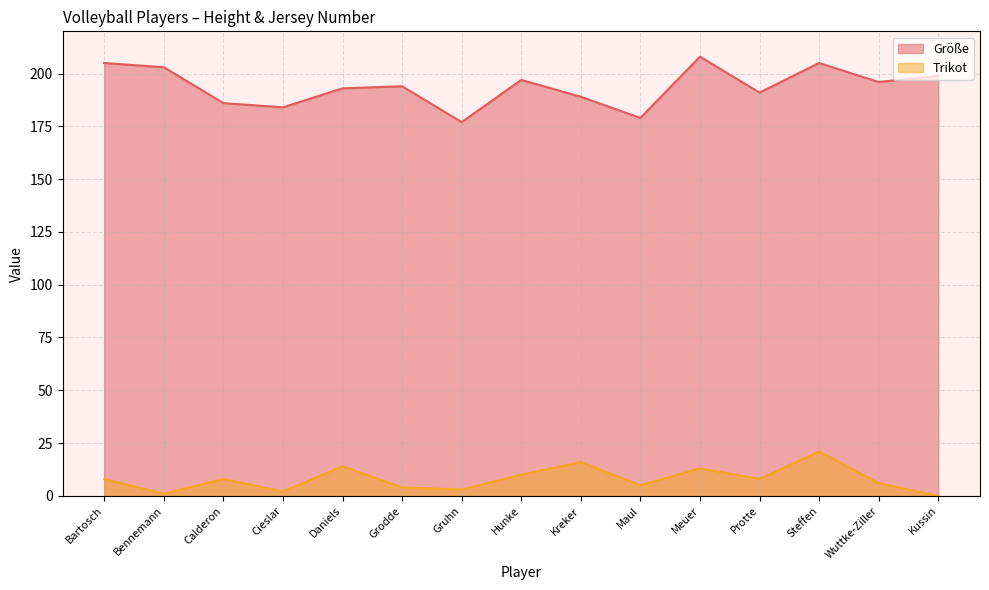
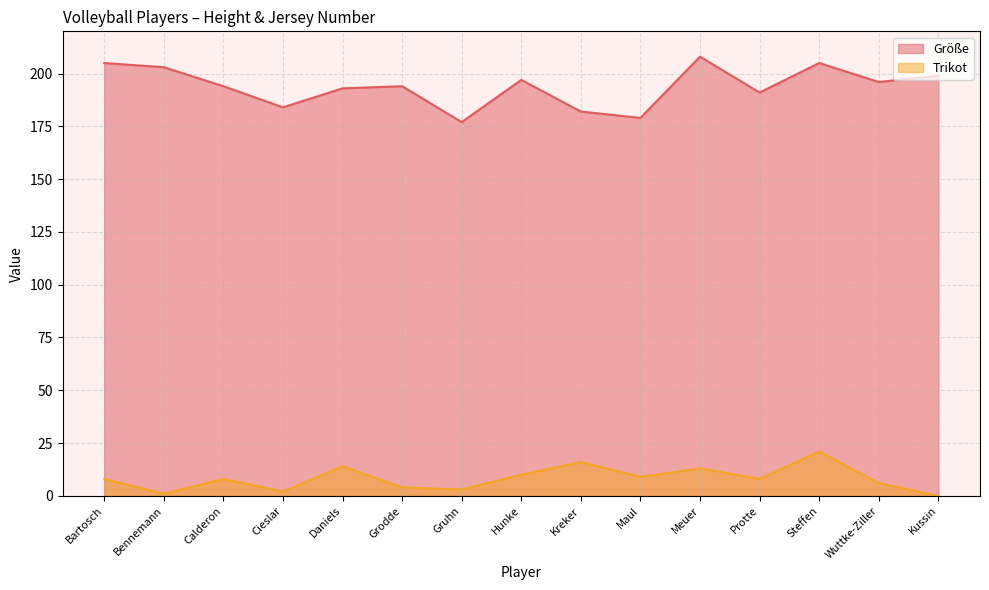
  {
    "Größe": {
      "Bartosch": 205,
      "Bennemann": 203,
-     "Calderon": 186,
+     "Calderon": 194,
      "Cieslar": 184,
      "Daniels": 193,
      "Grodde": 194,
      "Gruhn": 177,
      "Hunke": 197,
-     "Kreker": 189,
+     "Kreker": 182,
      "Maul": 179,
      "Meuer": 208,
      "Protte": 191,
      "Steffen": 205,
      "Wuttke-Ziller": 196
    },
    "Trikot": {
      "Bartosch": 8,
      "Bennemann": 1,
      "Calderon": 8,
      "Cieslar": 2,
      "Daniels": 14,
      "Grodde": 4,
      "Gruhn": 3,
      "Hunke": 10,
      "Kreker": 16,
-     "Maul": 5,
+     "Maul": 9,
      "Meuer": 13,
      "Protte": 8,
      "Steffen": 21,
      "Wuttke-Ziller": 6,
      "Kussin": 0
    }
  }
